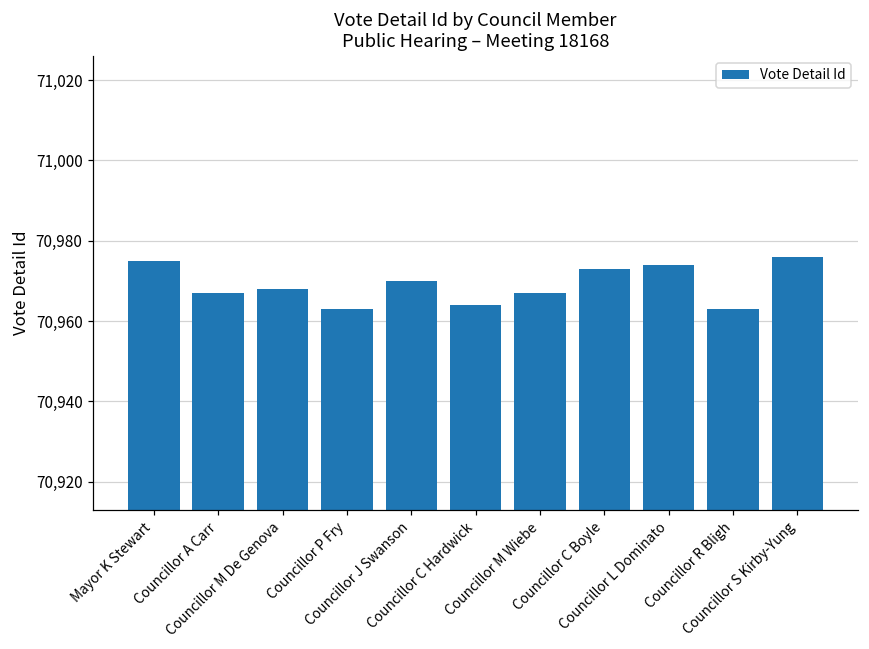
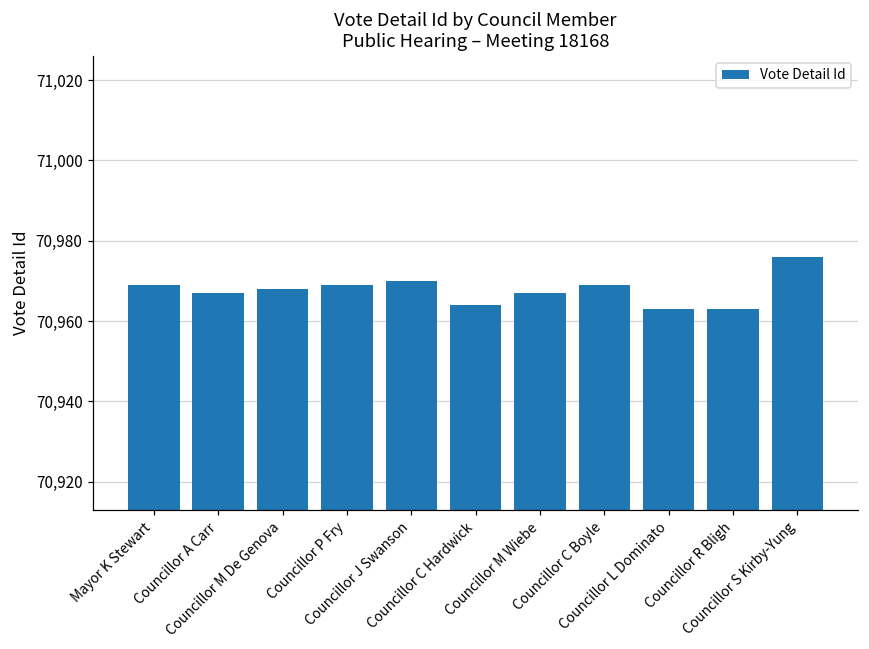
  {
-   "Mayor K Stewart": "70,975",
+   "Mayor K Stewart": "70,969",
    "Councillor A Carr": "70,967",
    "Councillor M De Genova": "70,968",
-   "Councillor P Fry": "70,963",
+   "Councillor P Fry": "70,969",
    "Councillor J Swanson": "70,970",
    "Councillor C Hardwick": "70,964",
    "Councillor M Wiebe": "70,967",
-   "Councillor C Boyle": "70,973",
-   "Councillor L Dominato": "70,974",
+   "Councillor C Boyle": "70,969",
+   "Councillor L Dominato": "70,963",
    "Councillor R Bligh": "70,963",
    "Councillor S Kirby-Yung": "70,976"
  }
